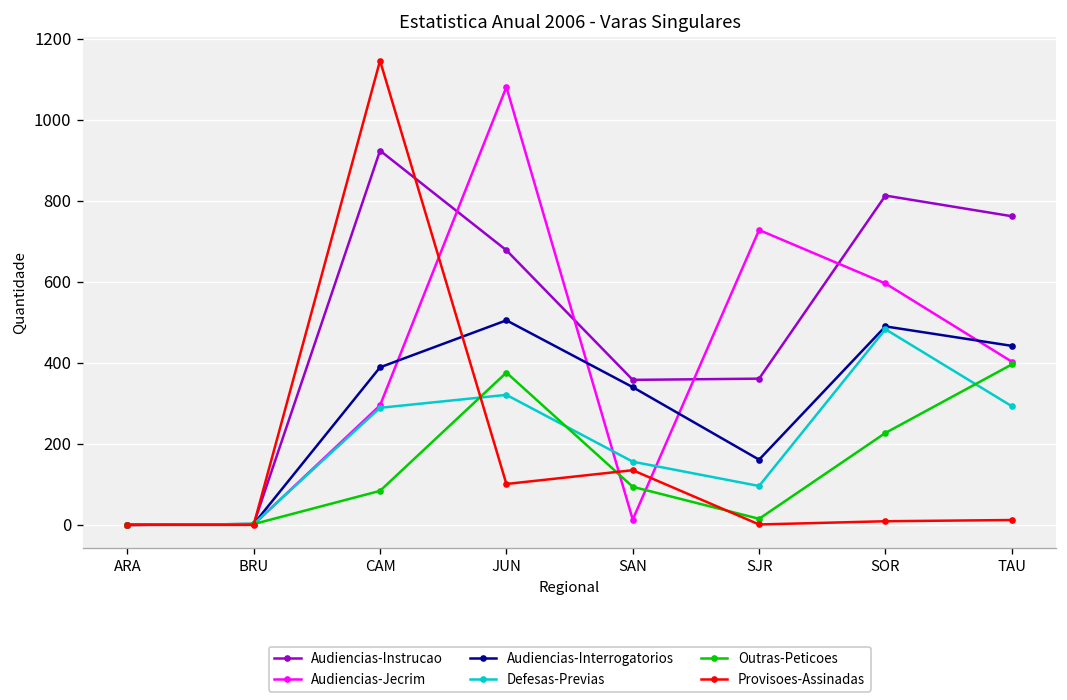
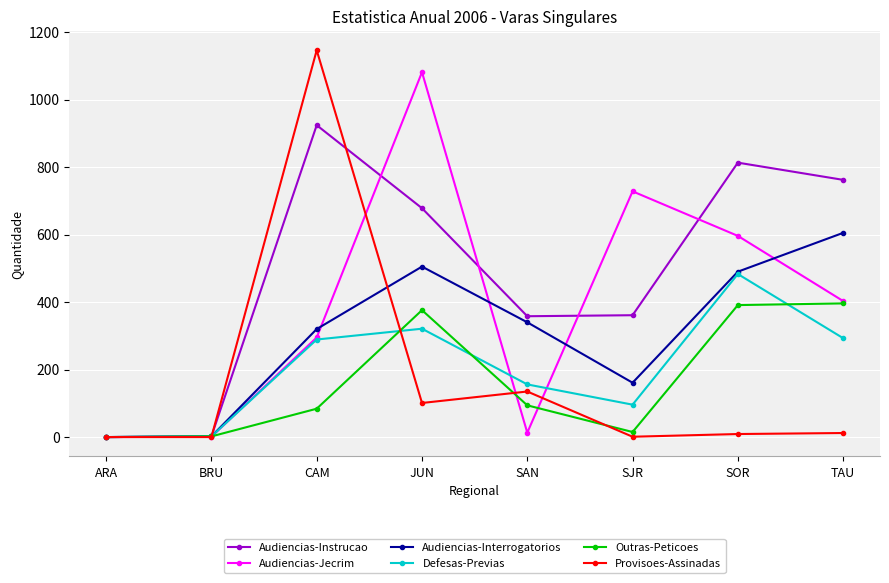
  {
    "Audiencias-Instrucao": {
      "CAM": 920,
      "JUN": 680,
      "SAN": 360,
      "SJR": 360,
      "SOR": 810,
      "TAU": 760
    },
    "Audiencias-Jecrim": {
      "JUN": 1080,
      "SAN": 10,
      "SJR": 730,
      "SOR": 600
    },
    "Audiencias-Interrogatorios": {
-     "CAM": 390,
+     "CAM": 320,
      "JUN": 510,
      "SAN": 340,
      "SJR": 160,
-     "TAU": 440
+     "TAU": 610
    },
    "Defesas-Previas": {
      "JUN": 320,
      "SAN": 160,
      "SJR": 100,
      "TAU": 290
    },
    "Outras-Peticoes": {
      "CAM": 80,
      "JUN": 380,
      "SAN": 90,
      "SJR": 20,
-     "SOR": 230
+     "SOR": 390
    },
    "Provisoes-Assinadas": {
      "CAM": 1150,
      "JUN": 100,
      "SAN": 140,
      "SJR": 0,
      "SOR": 10,
      "TAU": 10
    }
  }
